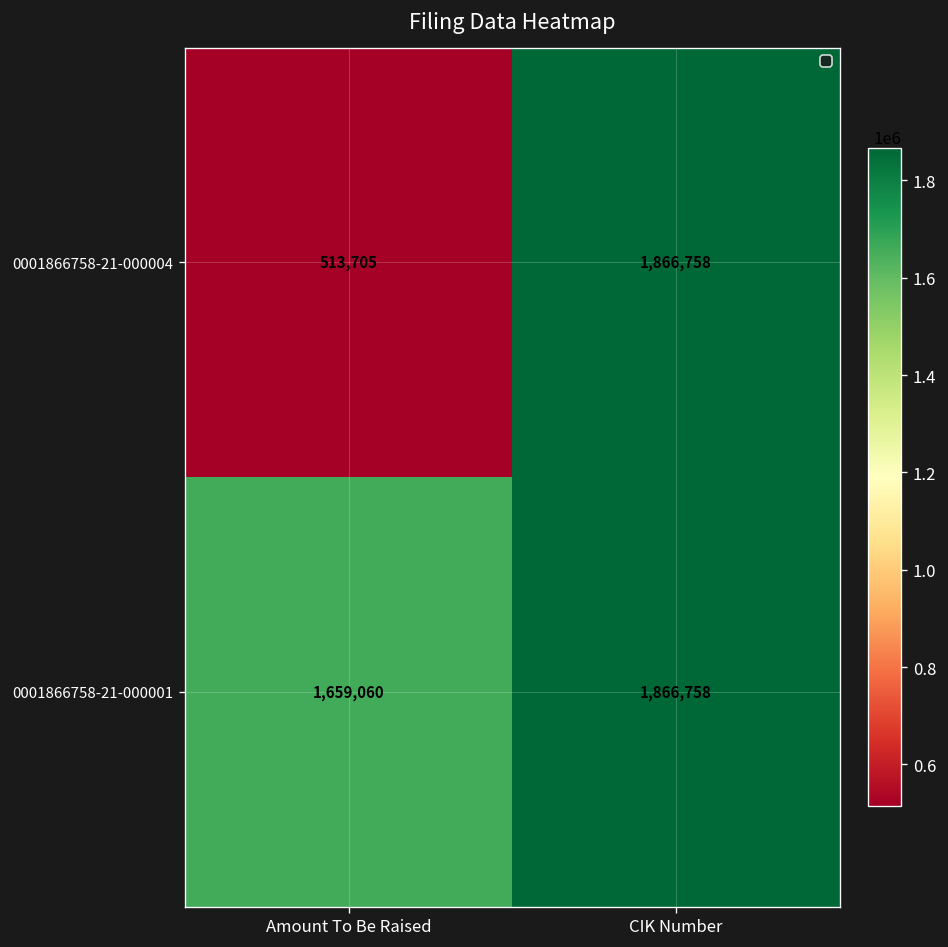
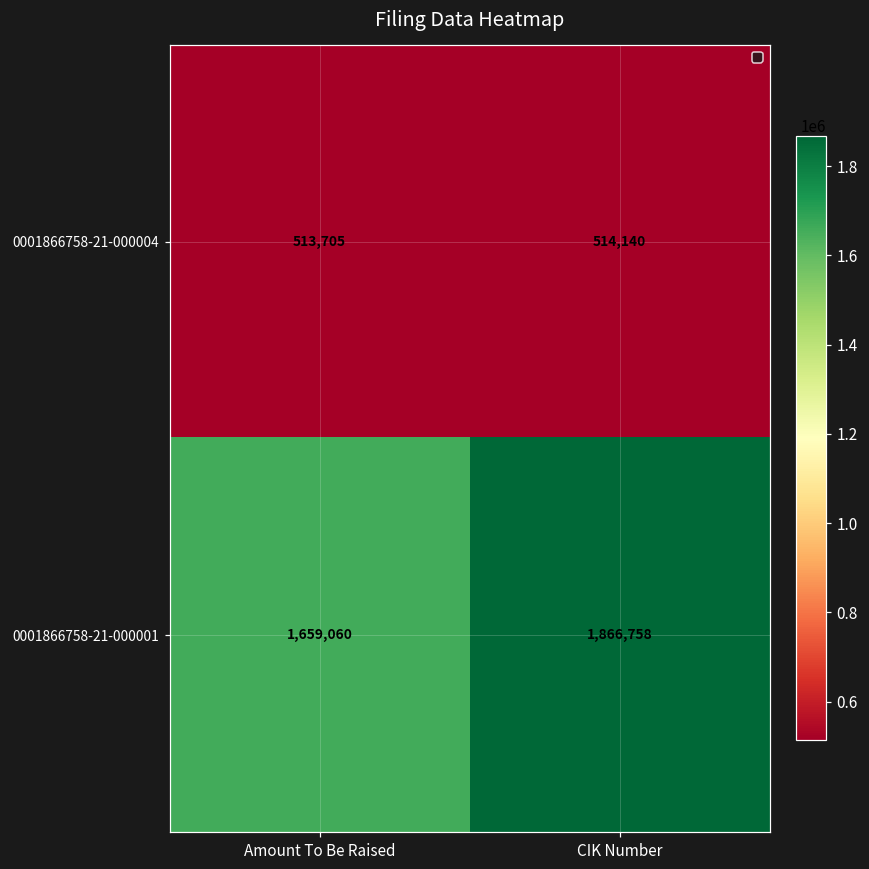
  {
    "0001866758-21-000004": {
      "Amount To Be Raised": "513,705",
-     "CIK Number": "1,866,758"
+     "CIK Number": "514,140"
    },
    "0001866758-21-000001": {
      "Amount To Be Raised": "1,659,060",
      "CIK Number": "1,866,758"
    }
  }
